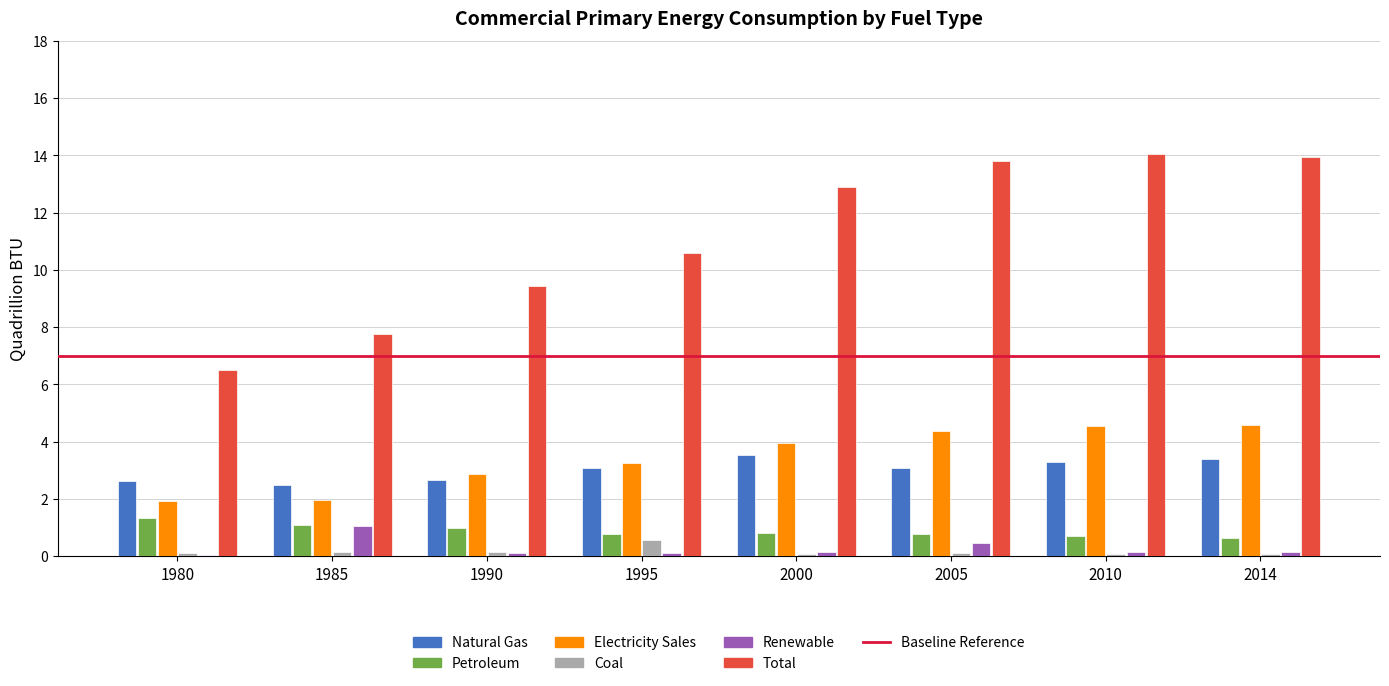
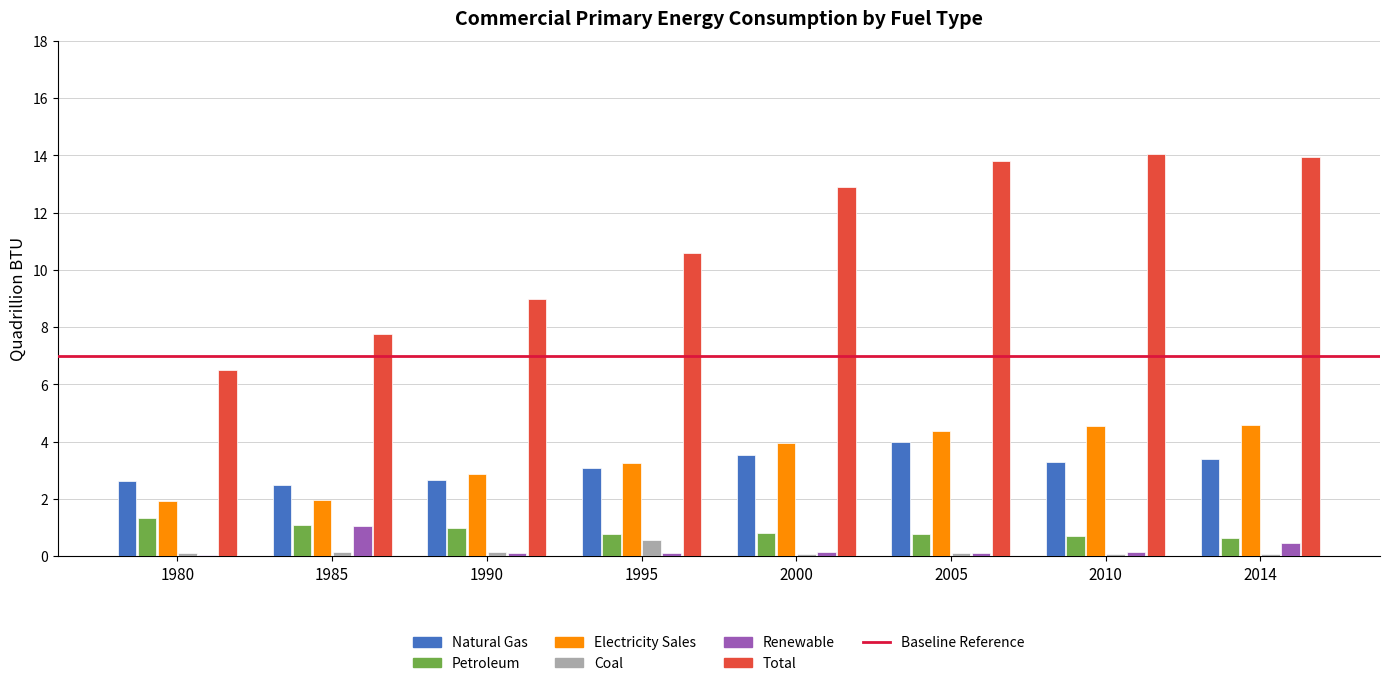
  {
    "Natural Gas": {
      "1980": 2.6,
      "1985": 2.5,
      "1990": 2.7,
      "1995": 3.1,
      "2000": 3.5,
-     "2005": 3.1,
+     "2005": 4.0,
      "2010": 3.3,
      "2014": 3.4
    },
    "Petroleum": {
      "1980": 1.3,
      "1985": 1.1,
      "1990": 1.0,
      "1995": 0.8,
      "2000": 0.8,
      "2005": 0.8,
      "2010": 0.7,
      "2014": 0.6
    },
    "Electricity Sales": {
      "1980": 1.9,
      "1985": 2.0,
      "1990": 2.9,
      "1995": 3.3,
      "2000": 4.0,
      "2005": 4.4,
      "2010": 4.5,
      "2014": 4.6
    },
    "Coal": {
      "1980": 0.1,
      "1985": 0.1,
      "1990": 0.1,
      "1995": 0.5,
      "2005": 0.1
    },
    "Renewable": {
      "1985": 1.0,
      "1990": 0.1,
      "1995": 0.1,
      "2000": 0.1,
-     "2005": 0.5,
+     "2005": 0.1,
      "2010": 0.1,
-     "2014": 0.1
+     "2014": 0.4
    },
    "Total": {
      "1980": 6.5,
      "1985": 7.7,
-     "1990": 9.4,
+     "1990": 9.0,
      "1995": 10.6,
      "2000": 12.9,
      "2005": 13.8,
      "2010": 14.1,
      "2014": 13.9
    }
  }
